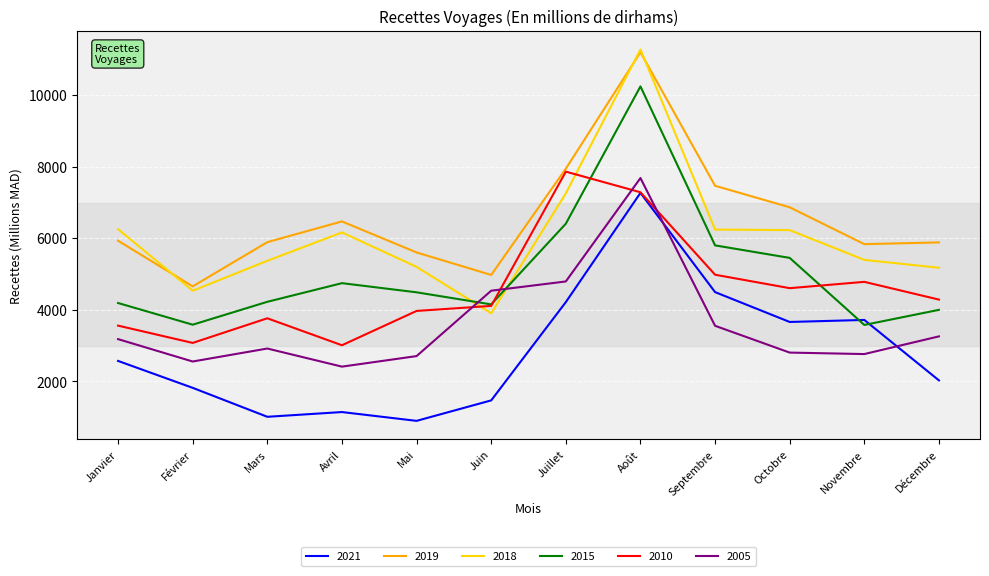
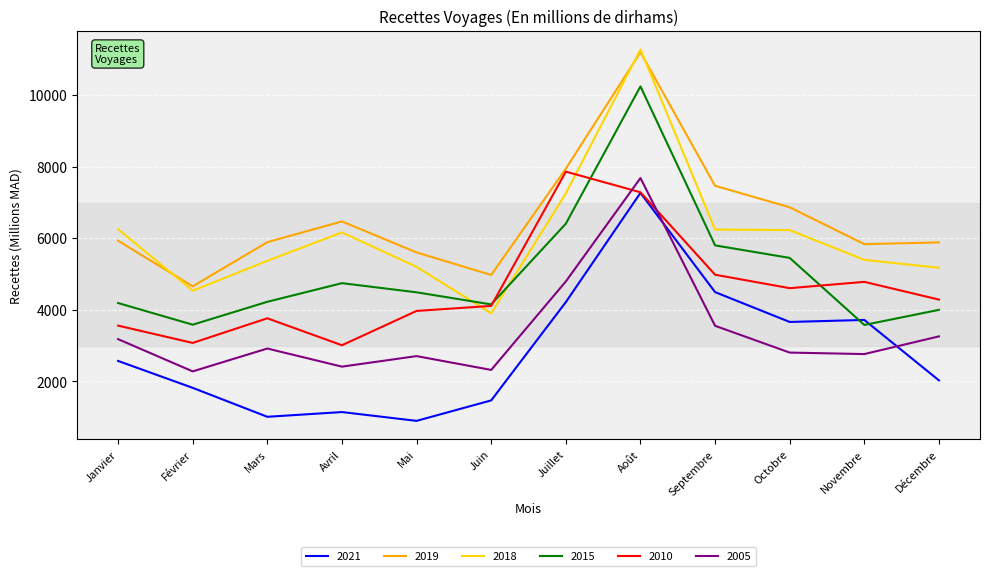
  {
    "2021": {
      "Janvier": 2600,
      "Février": 1800,
      "Mars": 1000,
      "Avril": 1100,
      "Mai": 900,
      "Juin": 1500,
      "Juillet": 4200,
      "Septembre": 4500,
      "Octobre": 3700,
      "Novembre": 3700,
      "Décembre": 2000
    },
    "2015": {
      "Janvier": 4200,
      "Février": 3600,
      "Mars": 4200,
      "Avril": 4700,
      "Mai": 4500,
      "Juillet": 6400,
      "Août": 10200,
      "Septembre": 5800,
      "Octobre": 5500,
      "Novembre": 3600,
      "Décembre": 4000
    },
    "2010": {
      "Janvier": 3600,
      "Février": 3100,
      "Mars": 3800,
      "Avril": 3000,
      "Mai": 4000,
      "Juillet": 7900,
      "Septembre": 5000,
      "Octobre": 4600,
      "Novembre": 4800,
      "Décembre": 4300
    },
    "2005": {
      "Janvier": 3200,
-     "Février": 2600,
+     "Février": 2300,
      "Mars": 2900,
      "Avril": 2400,
      "Mai": 2700,
-     "Juin": 4500,
+     "Juin": 2300,
      "Juillet": 4800,
      "Août": 7700,
      "Septembre": 3600,
      "Octobre": 2800,
      "Novembre": 2800,
      "Décembre": 3300
    }
  }
